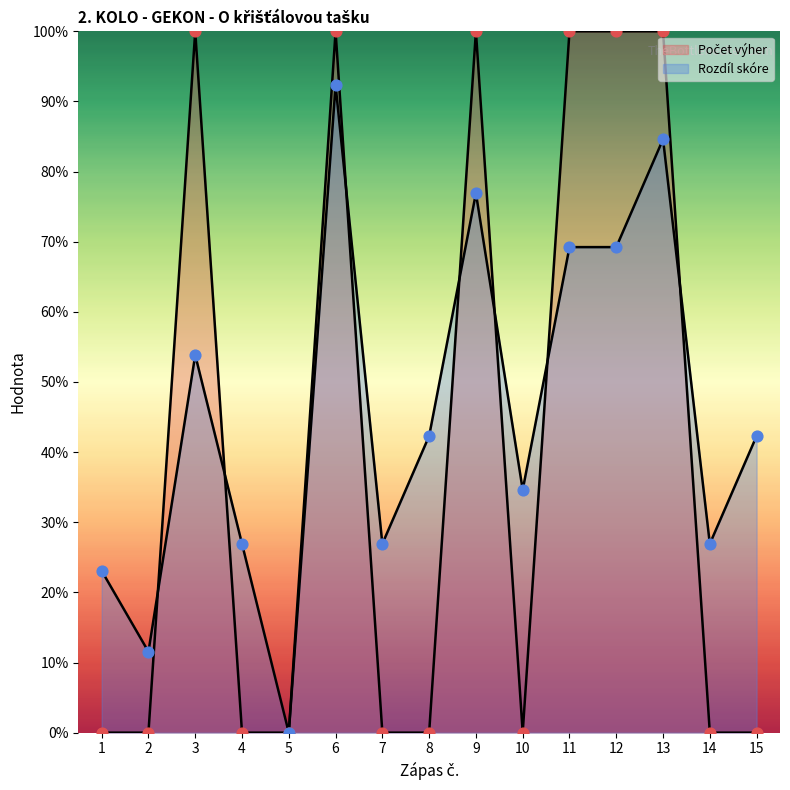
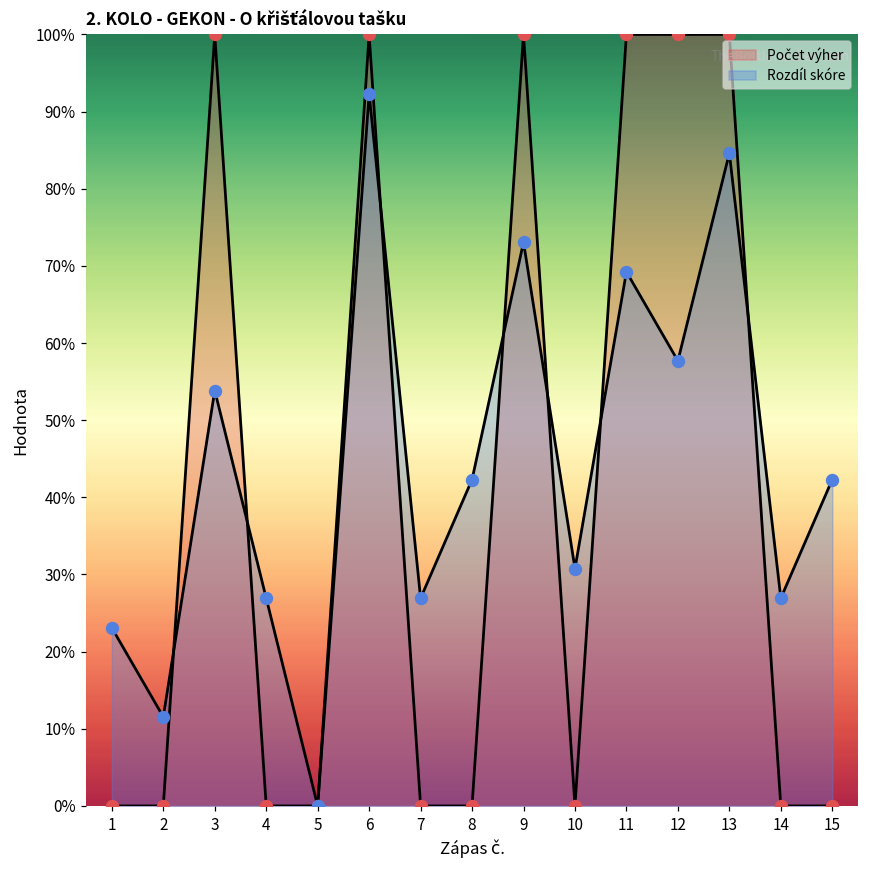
  {
    "Počet výher": {
      "1": "0%",
      "2": "0%",
      "3": "100%",
      "4": "0%",
      "6": "100%",
      "7": "0%",
      "8": "0%",
      "9": "100%",
      "10": "0%",
      "11": "100%",
      "12": "100%",
      "13": "100%",
      "14": "0%",
      "15": "0%"
    },
    "Rozdíl skóre": {
      "1": "23%",
      "2": "12%",
      "3": "54%",
      "4": "27%",
      "6": "92%",
      "7": "27%",
      "8": "42%",
-     "9": "77%",
-     "10": "35%",
+     "9": "73%",
+     "10": "31%",
      "11": "69%",
-     "12": "69%",
+     "12": "58%",
      "13": "85%",
      "14": "27%",
      "15": "42%"
    }
  }
